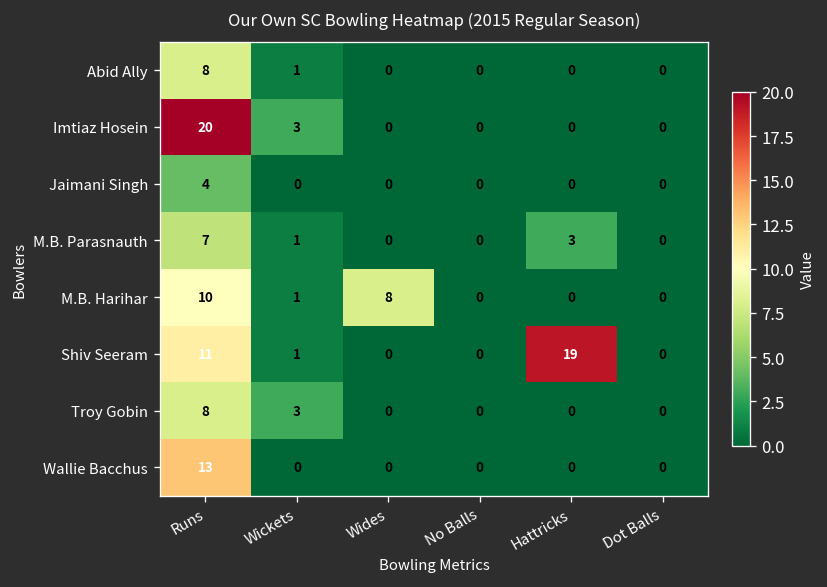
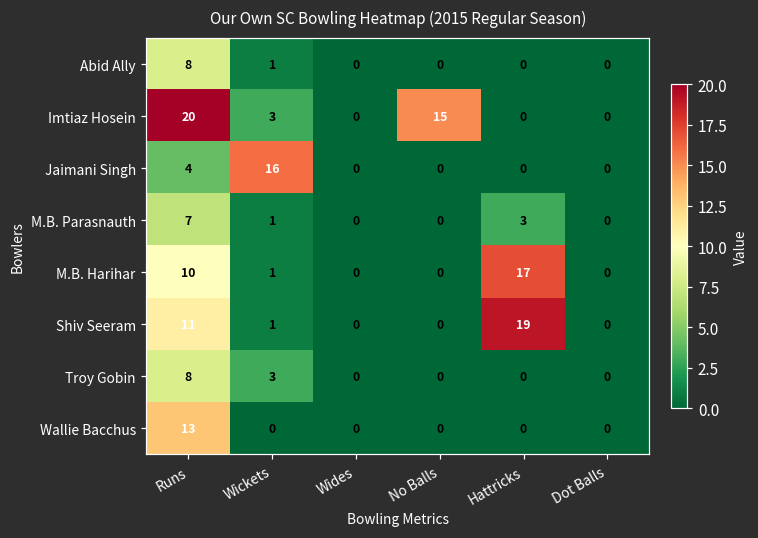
  {
    "Abid Ally": {
      "Runs": 8,
      "Wickets": 1,
      "Wides": 0,
      "No Balls": 0,
      "Hattricks": 0,
      "Dot Balls": 0
    },
    "Imtiaz Hosein": {
      "Runs": 20,
      "Wickets": 3,
      "Wides": 0,
-     "No Balls": 0,
+     "No Balls": 15,
      "Hattricks": 0,
      "Dot Balls": 0
    },
    "Jaimani Singh": {
      "Runs": 4,
-     "Wickets": 0,
+     "Wickets": 16,
      "Wides": 0,
      "No Balls": 0,
      "Hattricks": 0,
      "Dot Balls": 0
    },
    "M.B. Parasnauth": {
      "Runs": 7,
      "Wickets": 1,
      "Wides": 0,
      "No Balls": 0,
      "Hattricks": 3,
      "Dot Balls": 0
    },
    "M.B. Harihar": {
      "Runs": 10,
      "Wickets": 1,
-     "Wides": 8,
+     "Wides": 0,
      "No Balls": 0,
-     "Hattricks": 0,
+     "Hattricks": 17,
      "Dot Balls": 0
    },
    "Shiv Seeram": {
      "Runs": 11,
      "Wickets": 1,
      "Wides": 0,
      "No Balls": 0,
      "Hattricks": 19,
      "Dot Balls": 0
    },
    "Troy Gobin": {
      "Runs": 8,
      "Wickets": 3,
      "Wides": 0,
      "No Balls": 0,
      "Hattricks": 0,
      "Dot Balls": 0
    },
    "Wallie Bacchus": {
      "Runs": 13,
      "Wickets": 0,
      "Wides": 0,
      "No Balls": 0,
      "Hattricks": 0,
      "Dot Balls": 0
    }
  }
